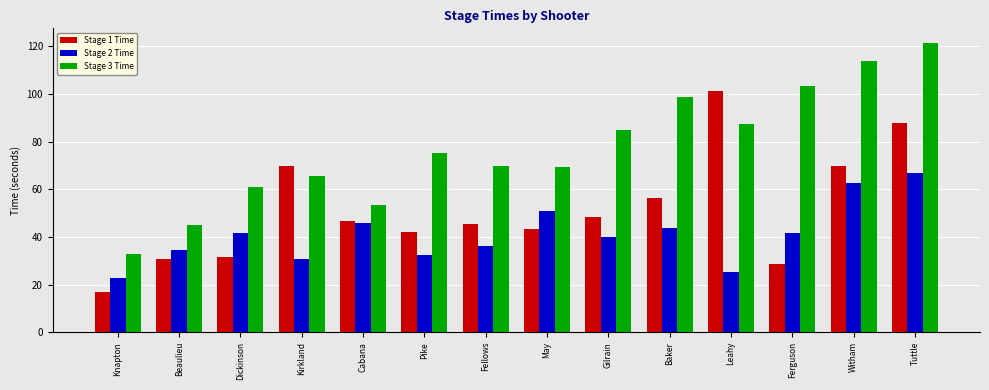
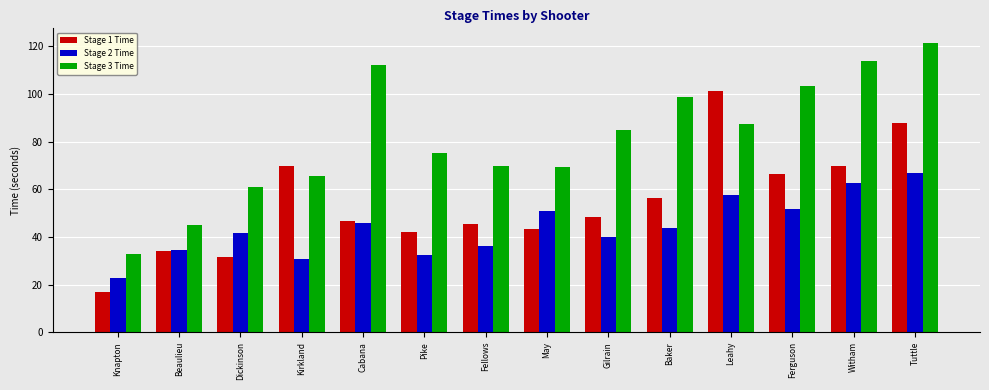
  {
    "Stage 1 Time": {
      "Knapton": 17,
-     "Beaulieu": 31,
+     "Beaulieu": 34,
      "Dickinson": 31,
      "Kirkland": 70,
      "Cabana": 47,
      "Pike": 42,
      "Fellows": 45,
      "May": 43,
      "Gilrain": 49,
      "Baker": 56,
      "Leahy": 101,
-     "Ferguson": 29,
+     "Ferguson": 66,
      "Witham": 70,
      "Tuttle": 88
    },
    "Stage 2 Time": {
      "Knapton": 23,
      "Beaulieu": 35,
      "Dickinson": 42,
      "Kirkland": 31,
      "Cabana": 46,
      "Pike": 33,
      "Fellows": 36,
      "May": 51,
      "Gilrain": 40,
      "Baker": 44,
-     "Leahy": 25,
-     "Ferguson": 41,
+     "Leahy": 58,
+     "Ferguson": 52,
      "Witham": 63,
      "Tuttle": 67
    },
    "Stage 3 Time": {
      "Knapton": 33,
      "Beaulieu": 45,
      "Dickinson": 61,
      "Kirkland": 65,
-     "Cabana": 54,
+     "Cabana": 112,
      "Pike": 75,
      "Fellows": 70,
      "May": 70,
      "Gilrain": 85,
      "Baker": 99,
      "Leahy": 88,
      "Ferguson": 104,
      "Witham": 114,
      "Tuttle": 122
    }
  }
